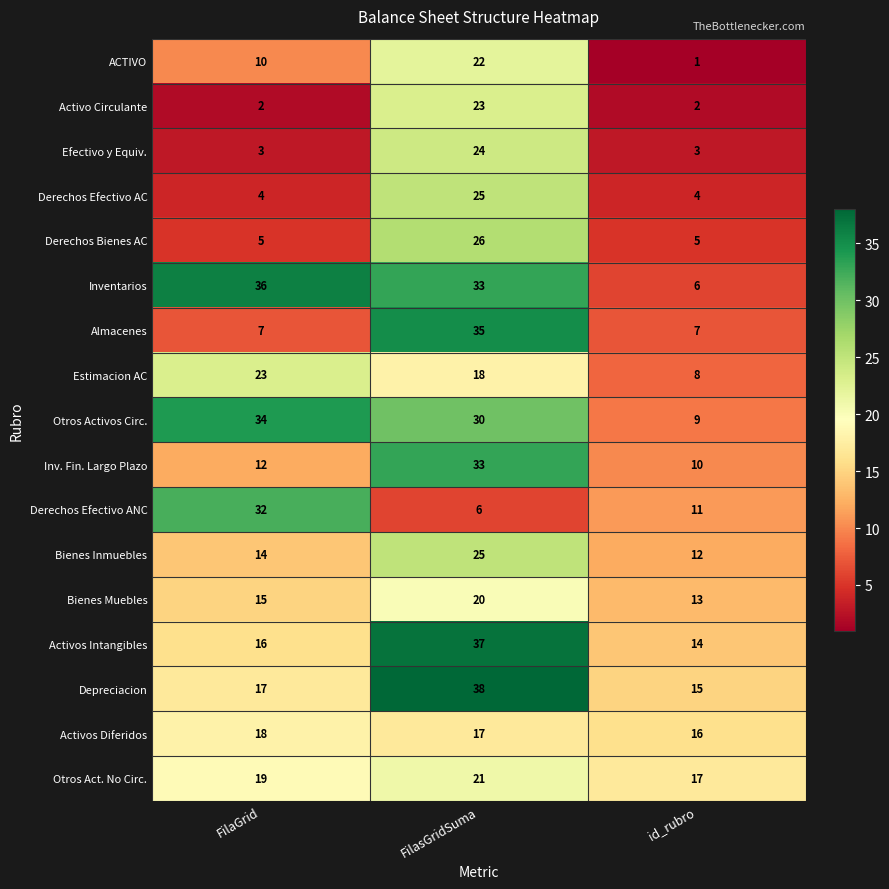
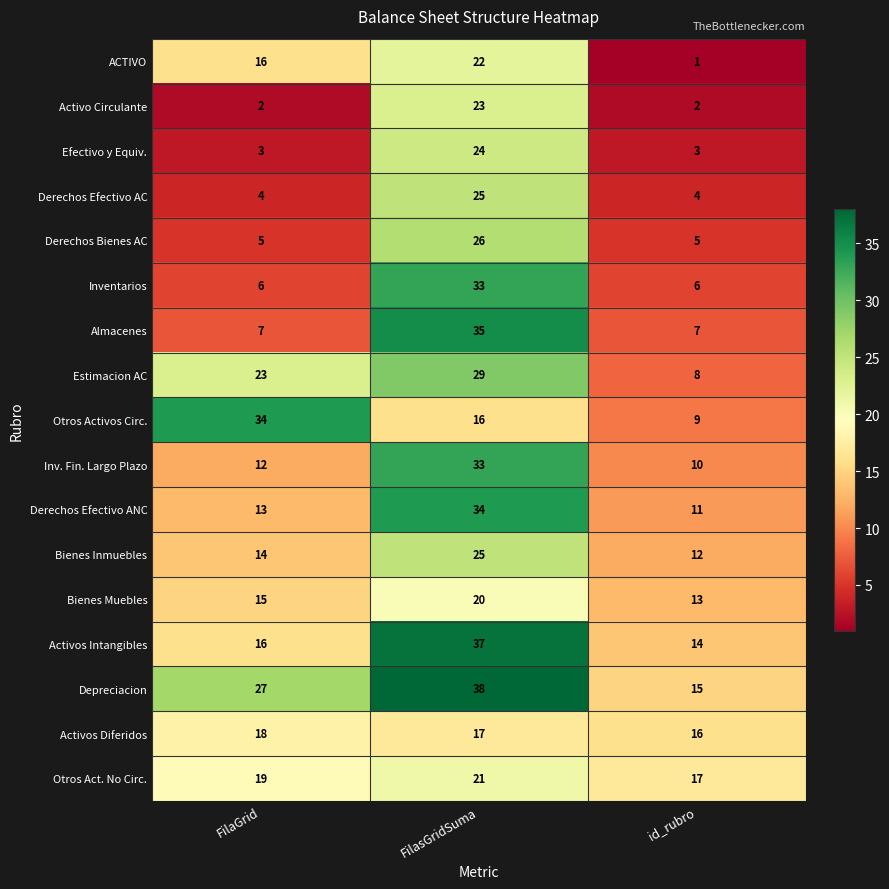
  {
    "ACTIVO": {
-     "FilaGrid": 10,
+     "FilaGrid": 16,
      "FilasGridSuma": 22,
      "id_rubro": 1
    },
    "Activo Circulante": {
      "FilaGrid": 2,
      "FilasGridSuma": 23,
      "id_rubro": 2
    },
    "Efectivo y Equiv.": {
      "FilaGrid": 3,
      "FilasGridSuma": 24,
      "id_rubro": 3
    },
    "Derechos Efectivo AC": {
      "FilaGrid": 4,
      "FilasGridSuma": 25,
      "id_rubro": 4
    },
    "Derechos Bienes AC": {
      "FilaGrid": 5,
      "FilasGridSuma": 26,
      "id_rubro": 5
    },
    "Inventarios": {
-     "FilaGrid": 36,
+     "FilaGrid": 6,
      "FilasGridSuma": 33,
      "id_rubro": 6
    },
    "Almacenes": {
      "FilaGrid": 7,
      "FilasGridSuma": 35,
      "id_rubro": 7
    },
    "Estimacion AC": {
      "FilaGrid": 23,
-     "FilasGridSuma": 18,
+     "FilasGridSuma": 29,
      "id_rubro": 8
    },
    "Otros Activos Circ.": {
      "FilaGrid": 34,
-     "FilasGridSuma": 30,
+     "FilasGridSuma": 16,
      "id_rubro": 9
    },
    "Inv. Fin. Largo Plazo": {
      "FilaGrid": 12,
      "FilasGridSuma": 33,
      "id_rubro": 10
    },
    "Derechos Efectivo ANC": {
-     "FilaGrid": 32,
-     "FilasGridSuma": 6,
+     "FilaGrid": 13,
+     "FilasGridSuma": 34,
      "id_rubro": 11
    },
    "Bienes Inmuebles": {
      "FilaGrid": 14,
      "FilasGridSuma": 25,
      "id_rubro": 12
    },
    "Bienes Muebles": {
      "FilaGrid": 15,
      "FilasGridSuma": 20,
      "id_rubro": 13
    },
    "Activos Intangibles": {
      "FilaGrid": 16,
      "FilasGridSuma": 37,
      "id_rubro": 14
    },
    "Depreciacion": {
-     "FilaGrid": 17,
+     "FilaGrid": 27,
      "FilasGridSuma": 38,
      "id_rubro": 15
    },
    "Activos Diferidos": {
      "FilaGrid": 18,
      "FilasGridSuma": 17,
      "id_rubro": 16
    },
    "Otros Act. No Circ.": {
      "FilaGrid": 19,
      "FilasGridSuma": 21,
      "id_rubro": 17
    }
  }
